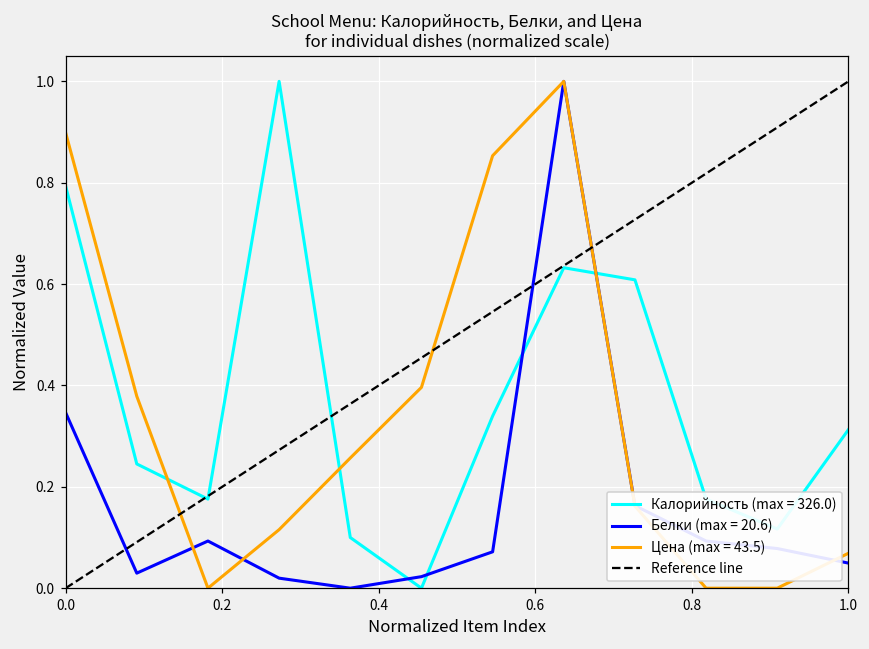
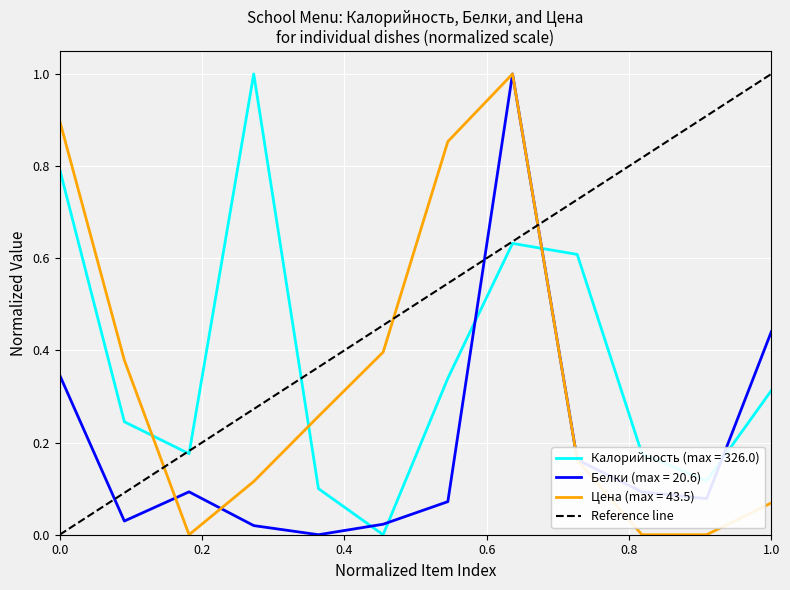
  {
    "Калорийность (max = 326.0)": {
      "0.0": 0.79,
      "1.0": 0.31
    },
    "Белки (max = 20.6)": {
      "0.0": 0.35,
-     "1.0": 0.05
+     "1.0": 0.44
    },
    "Цена (max = 43.5)": {
      "0.0": 0.90,
      "1.0": 0.07
    },
    "Reference line": {
      "0.0": 0.00,
      "1.0": 1.00
    }
  }
